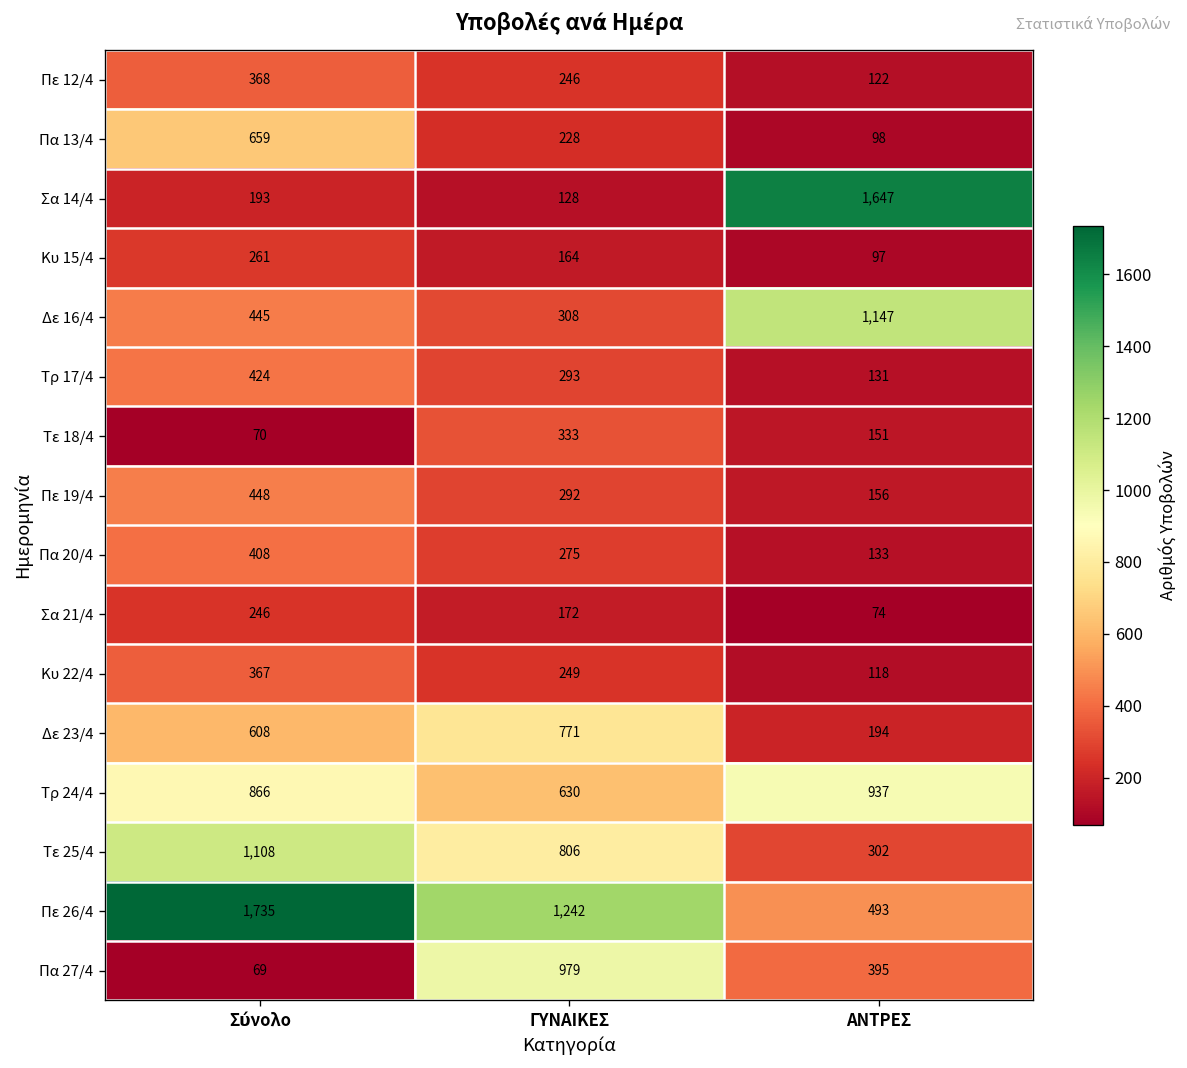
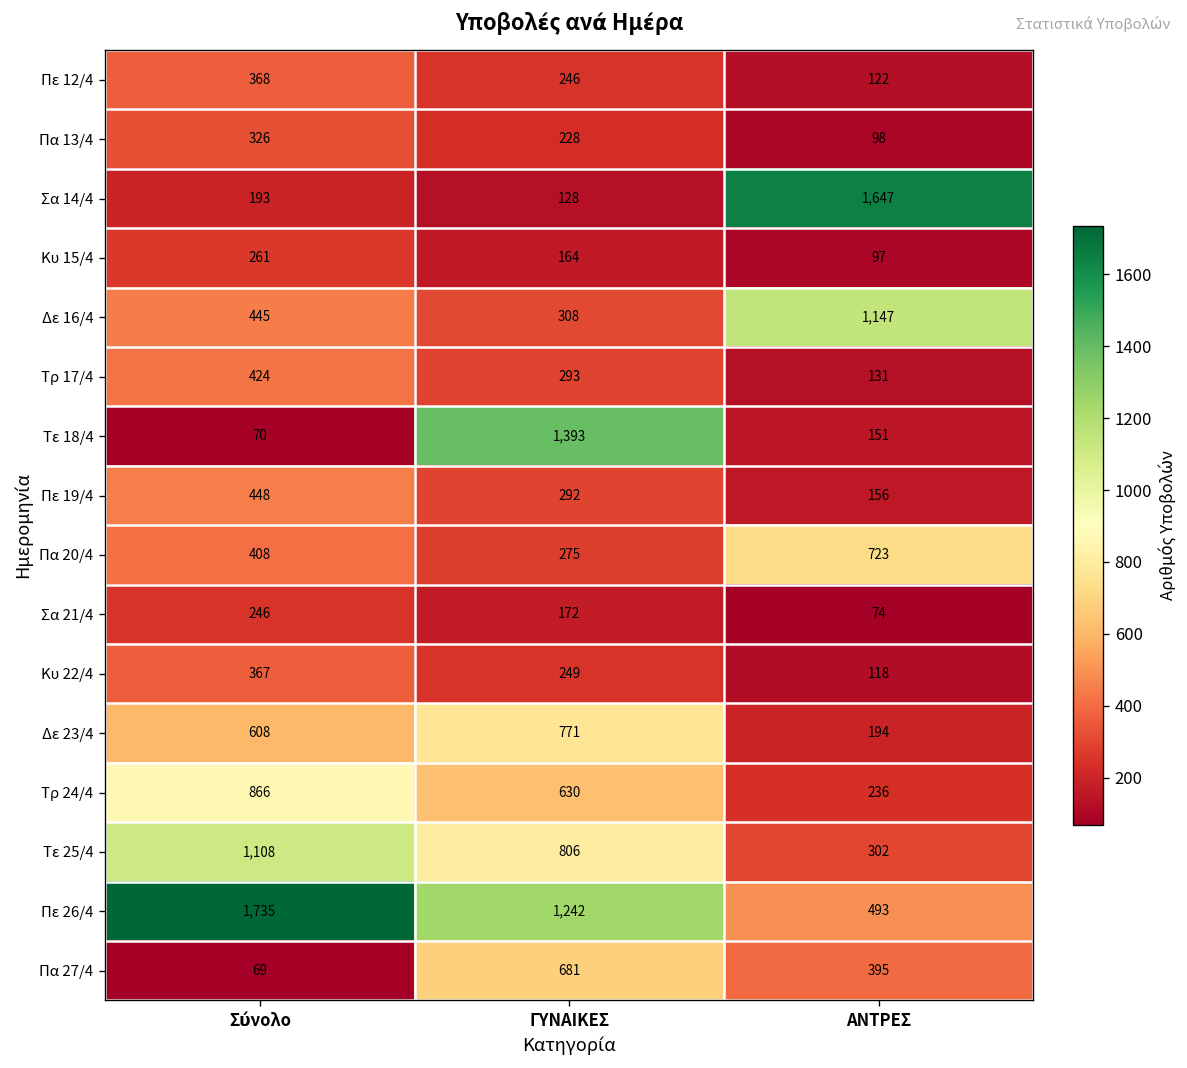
  {
    "Πε 12/4": {
      "Σύνολο": "368",
      "ΓΥΝΑΙΚΕΣ": "246",
      "ΑΝΤΡΕΣ": "122"
    },
    "Πα 13/4": {
-     "Σύνολο": "659",
+     "Σύνολο": "326",
      "ΓΥΝΑΙΚΕΣ": "228",
      "ΑΝΤΡΕΣ": "98"
    },
    "Σα 14/4": {
      "Σύνολο": "193",
      "ΓΥΝΑΙΚΕΣ": "128",
      "ΑΝΤΡΕΣ": "1,647"
    },
    "Κυ 15/4": {
      "Σύνολο": "261",
      "ΓΥΝΑΙΚΕΣ": "164",
      "ΑΝΤΡΕΣ": "97"
    },
    "Δε 16/4": {
      "Σύνολο": "445",
      "ΓΥΝΑΙΚΕΣ": "308",
      "ΑΝΤΡΕΣ": "1,147"
    },
    "Τρ 17/4": {
      "Σύνολο": "424",
      "ΓΥΝΑΙΚΕΣ": "293",
      "ΑΝΤΡΕΣ": "131"
    },
    "Τε 18/4": {
      "Σύνολο": "70",
-     "ΓΥΝΑΙΚΕΣ": "333",
+     "ΓΥΝΑΙΚΕΣ": "1,393",
      "ΑΝΤΡΕΣ": "151"
    },
    "Πε 19/4": {
      "Σύνολο": "448",
      "ΓΥΝΑΙΚΕΣ": "292",
      "ΑΝΤΡΕΣ": "156"
    },
    "Πα 20/4": {
      "Σύνολο": "408",
      "ΓΥΝΑΙΚΕΣ": "275",
-     "ΑΝΤΡΕΣ": "133"
+     "ΑΝΤΡΕΣ": "723"
    },
    "Σα 21/4": {
      "Σύνολο": "246",
      "ΓΥΝΑΙΚΕΣ": "172",
      "ΑΝΤΡΕΣ": "74"
    },
    "Κυ 22/4": {
      "Σύνολο": "367",
      "ΓΥΝΑΙΚΕΣ": "249",
      "ΑΝΤΡΕΣ": "118"
    },
    "Δε 23/4": {
      "Σύνολο": "608",
      "ΓΥΝΑΙΚΕΣ": "771",
      "ΑΝΤΡΕΣ": "194"
    },
    "Τρ 24/4": {
      "Σύνολο": "866",
      "ΓΥΝΑΙΚΕΣ": "630",
-     "ΑΝΤΡΕΣ": "937"
+     "ΑΝΤΡΕΣ": "236"
    },
    "Τε 25/4": {
      "Σύνολο": "1,108",
      "ΓΥΝΑΙΚΕΣ": "806",
      "ΑΝΤΡΕΣ": "302"
    },
    "Πε 26/4": {
      "Σύνολο": "1,735",
      "ΓΥΝΑΙΚΕΣ": "1,242",
      "ΑΝΤΡΕΣ": "493"
    },
    "Πα 27/4": {
      "Σύνολο": "69",
-     "ΓΥΝΑΙΚΕΣ": "979",
+     "ΓΥΝΑΙΚΕΣ": "681",
      "ΑΝΤΡΕΣ": "395"
    }
  }
